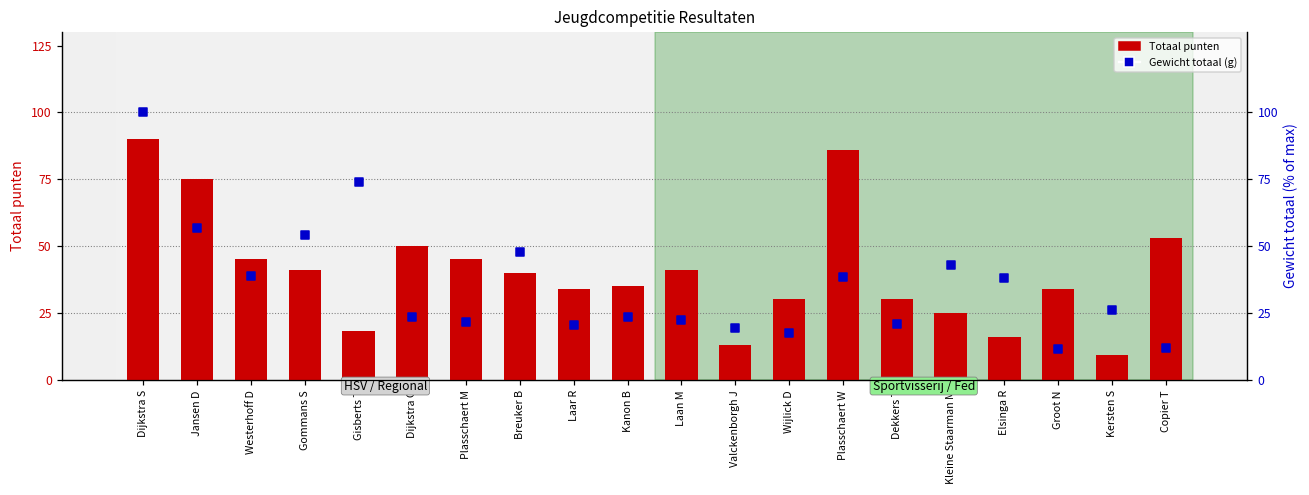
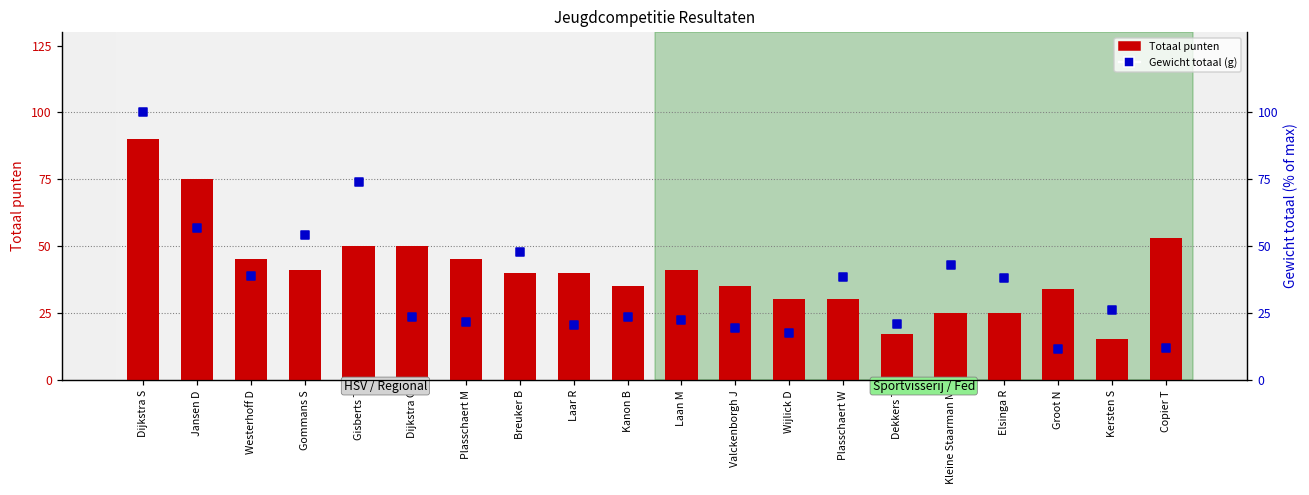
  {
    "Totaal punten": {
      "Dijkstra S": 90,
      "Jansen D": 75,
      "Westerhoff D": 45,
      "Gommans S": 41,
-     "Gisberts T": 18,
+     "Gisberts T": 50,
      "Dijkstra C": 50,
      "Plasschaert M": 45,
      "Breuker B": 40,
-     "Laar R": 34,
+     "Laar R": 40,
      "Kanon B": 35,
      "Laan M": 41,
-     "Valckenborgh J": 13,
+     "Valckenborgh J": 35,
      "Wijlick D": 30,
-     "Plasschaert W": 86,
-     "Dekkers T": 30,
+     "Plasschaert W": 30,
+     "Dekkers T": 17,
      "Kleine Staarman M": 25,
-     "Elsinga R": 16,
+     "Elsinga R": 25,
      "Groot N": 34,
-     "Kersten S": 9,
+     "Kersten S": 15,
      "Copier T": 53
    }
  }
